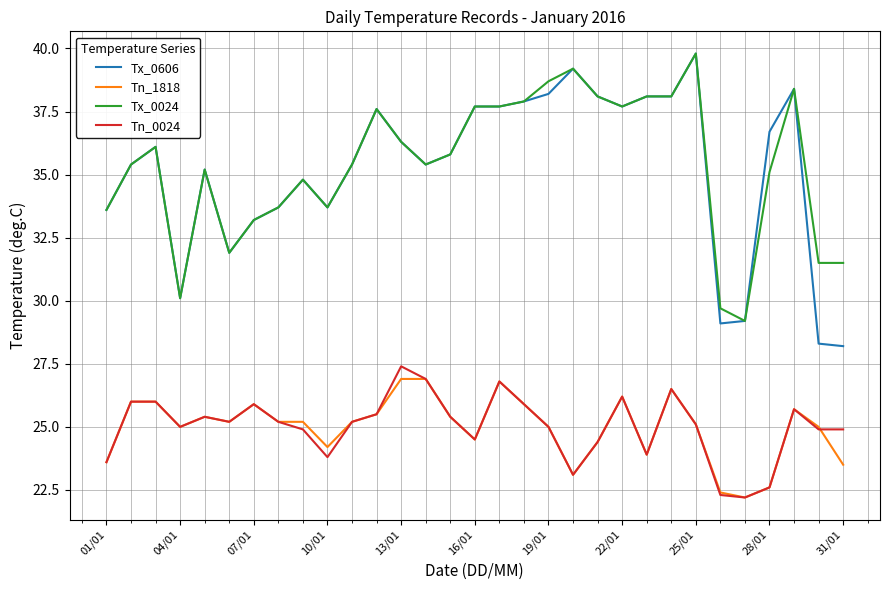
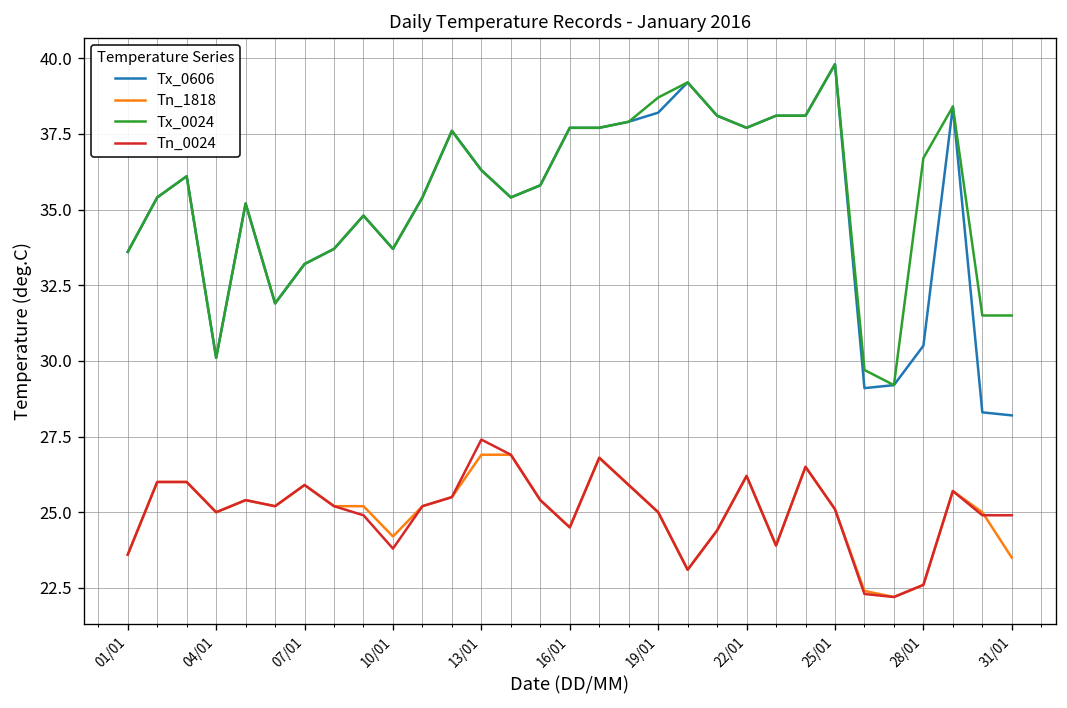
  {
    "Tx_0606": {
      "19/01": 38.2,
-     "28/01": 36.7,
+     "28/01": 30.5,
      "31/01": 28.2
    },
    "Tn_1818": {
      "10/01": 24.2,
      "13/01": 26.9,
      "31/01": 23.5
    },
    "Tx_0024": {
      "19/01": 38.7,
-     "28/01": 35.1,
+     "28/01": 36.7,
      "31/01": 31.5
    },
    "Tn_0024": {
      "10/01": 23.8,
      "13/01": 27.4,
      "31/01": 24.9
    }
  }
